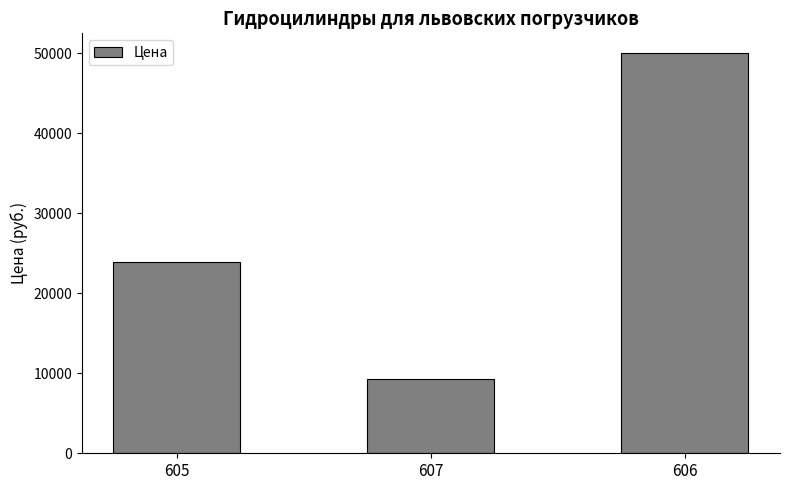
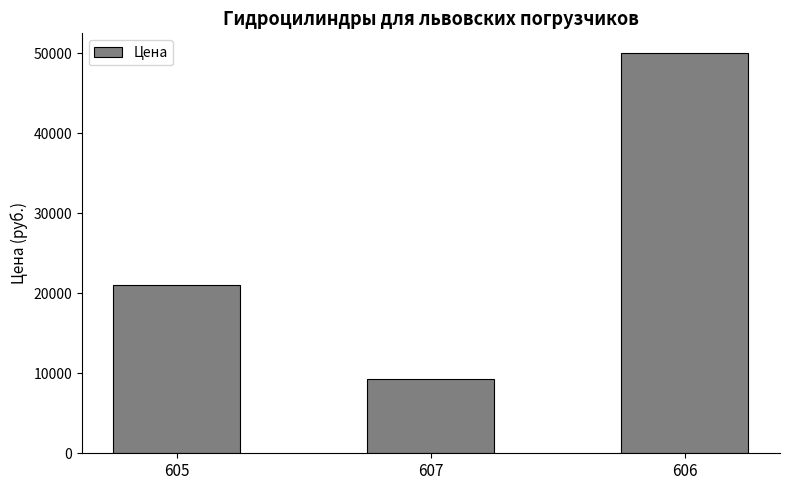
  {
-   "605": 24000,
+   "605": 21000,
    "607": 9000,
    "606": 50000
  }
